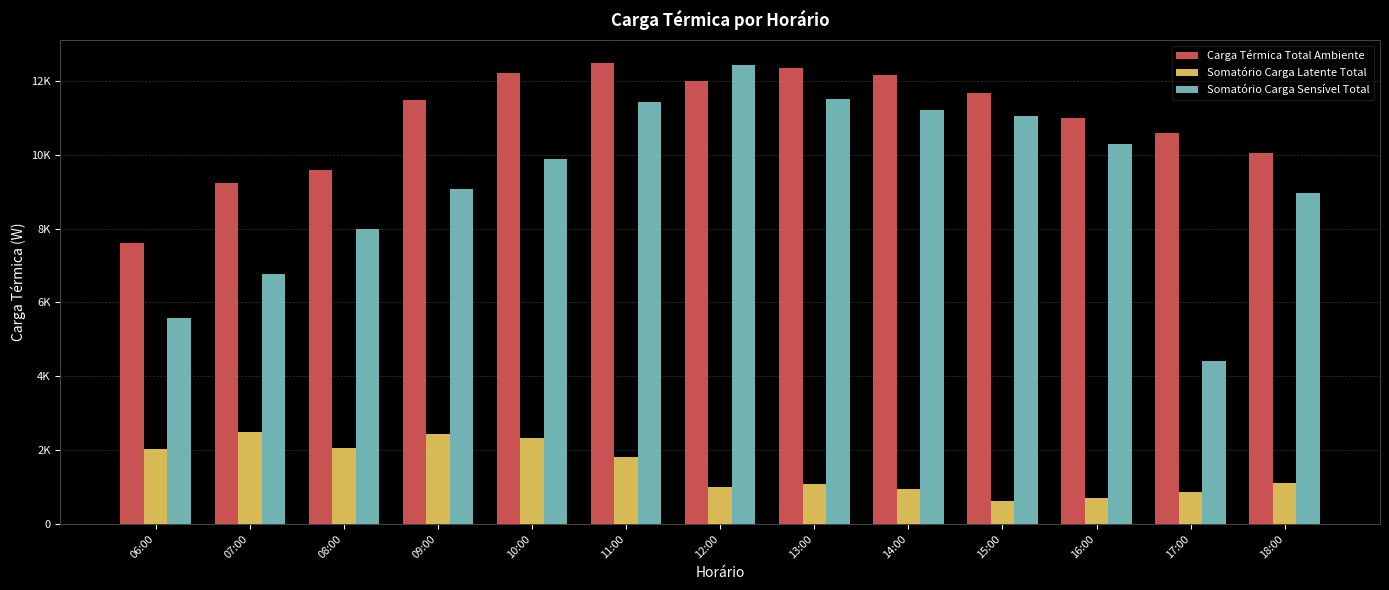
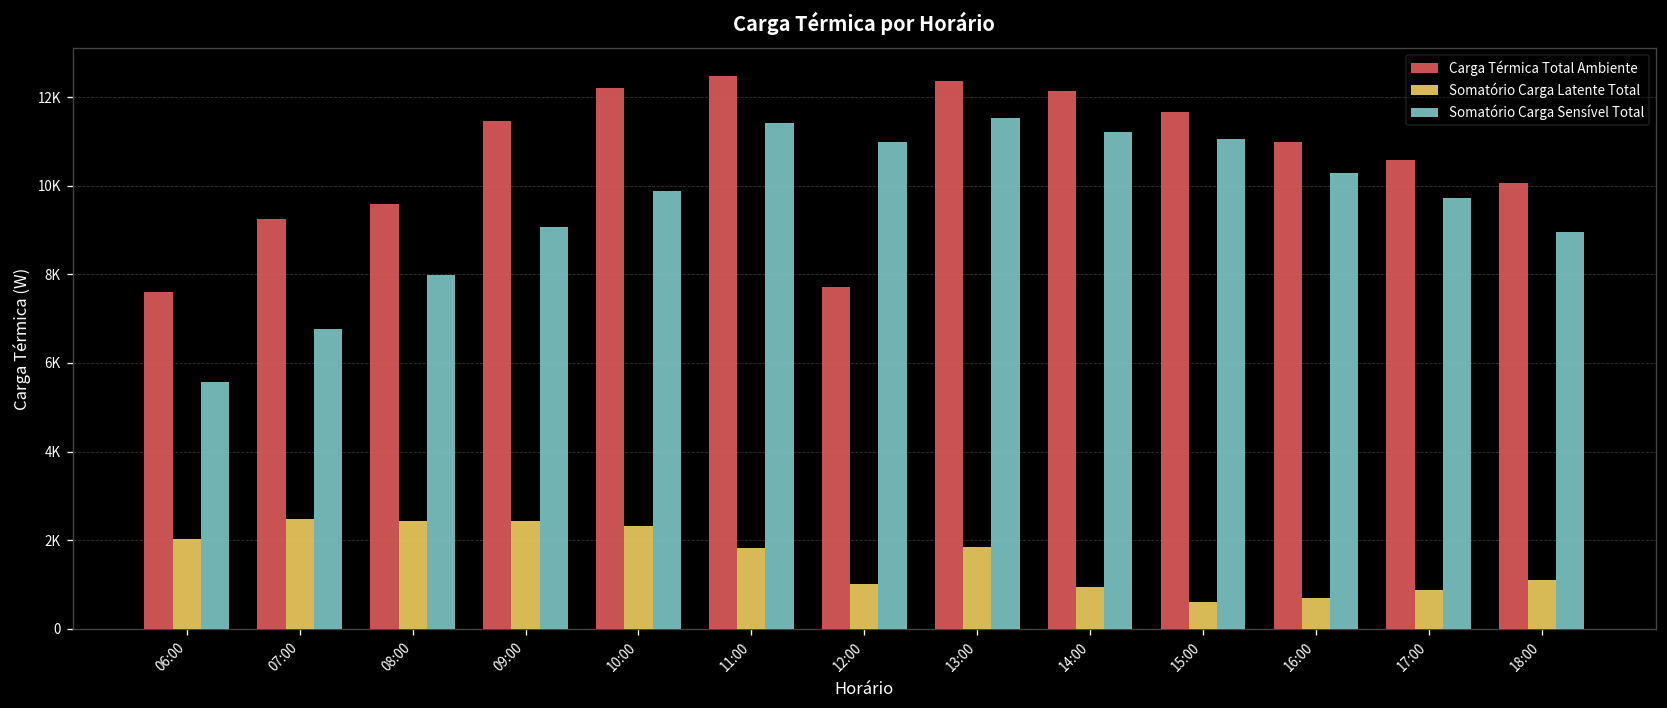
  {
    "Carga Térmica Total Ambiente": {
      "06:00": 7600,
      "07:00": 9200,
      "08:00": 9600,
      "09:00": 11500,
      "10:00": 12200,
      "11:00": 12500,
-     "12:00": 12000,
+     "12:00": 7700,
      "13:00": 12400,
      "14:00": 12100,
      "15:00": 11700,
      "16:00": 11000,
      "17:00": 10600,
      "18:00": 10100
    },
    "Somatório Carga Latente Total": {
      "06:00": 2000,
      "07:00": 2500,
-     "08:00": 2100,
+     "08:00": 2400,
      "09:00": 2400,
      "10:00": 2300,
      "11:00": 1800,
      "12:00": 1000,
-     "13:00": 1100,
+     "13:00": 1800,
      "14:00": 900,
      "15:00": 600,
      "16:00": 700,
      "17:00": 900,
      "18:00": 1100
    },
    "Somatório Carga Sensível Total": {
      "06:00": 5600,
      "07:00": 6800,
      "08:00": 8000,
      "09:00": 9100,
      "10:00": 9900,
      "11:00": 11400,
-     "12:00": 12400,
+     "12:00": 11000,
      "13:00": 11500,
      "14:00": 11200,
      "15:00": 11000,
      "16:00": 10300,
-     "17:00": 4400,
+     "17:00": 9700,
      "18:00": 9000
    }
  }
